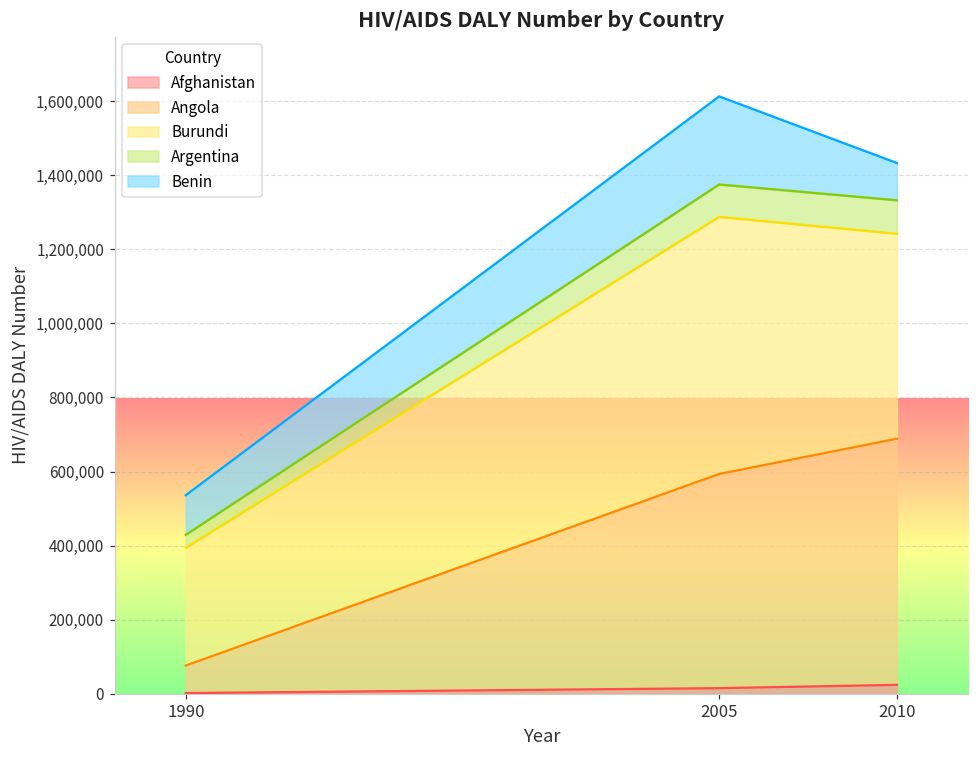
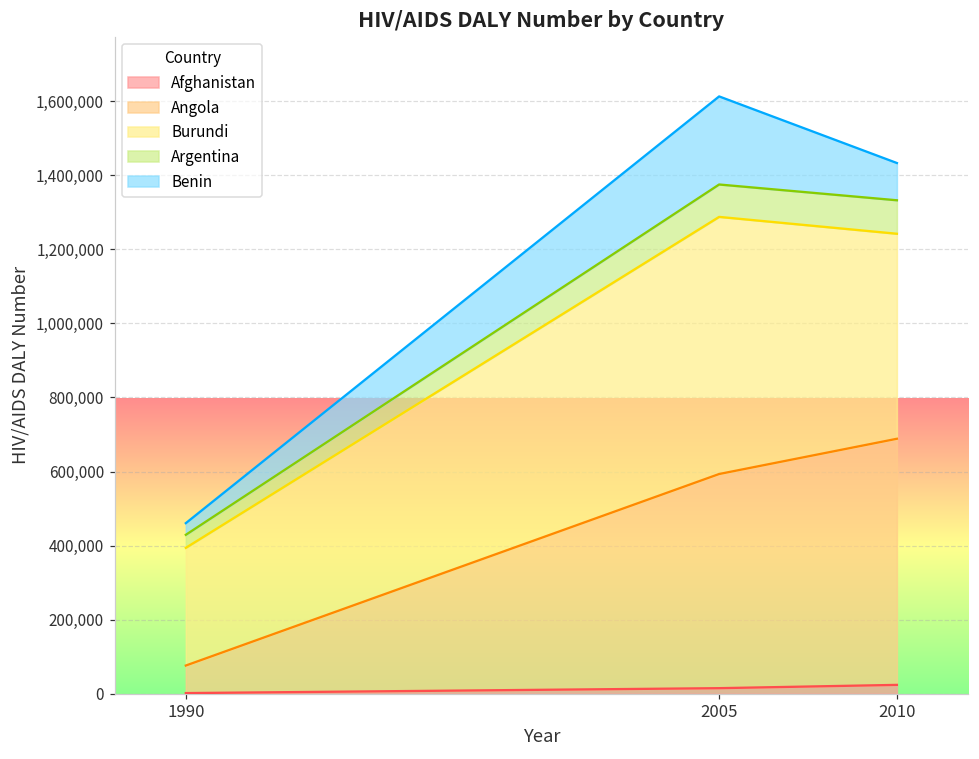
  {
    "Benin": {
-     "1990": "110,000",
+     "1990": "30,000",
      "2005": "240,000",
      "2010": "100,000"
    }
  }
